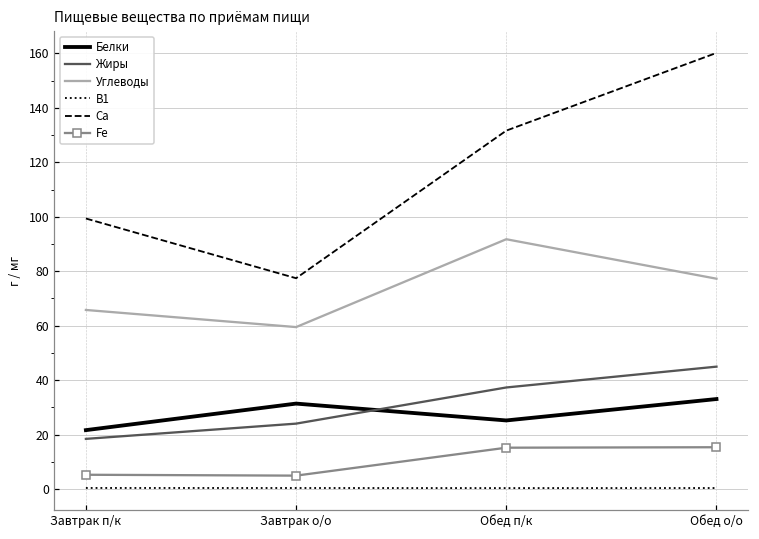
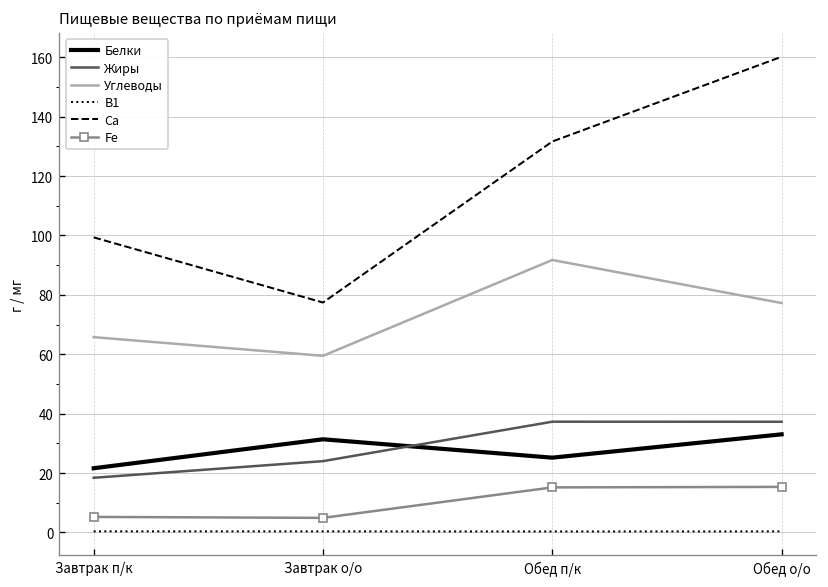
  {
    "Жиры": {
      "Завтрак п/к": 18,
      "Завтрак о/о": 24,
      "Обед п/к": 37,
-     "Обед о/о": 45
+     "Обед о/о": 37
    }
  }
